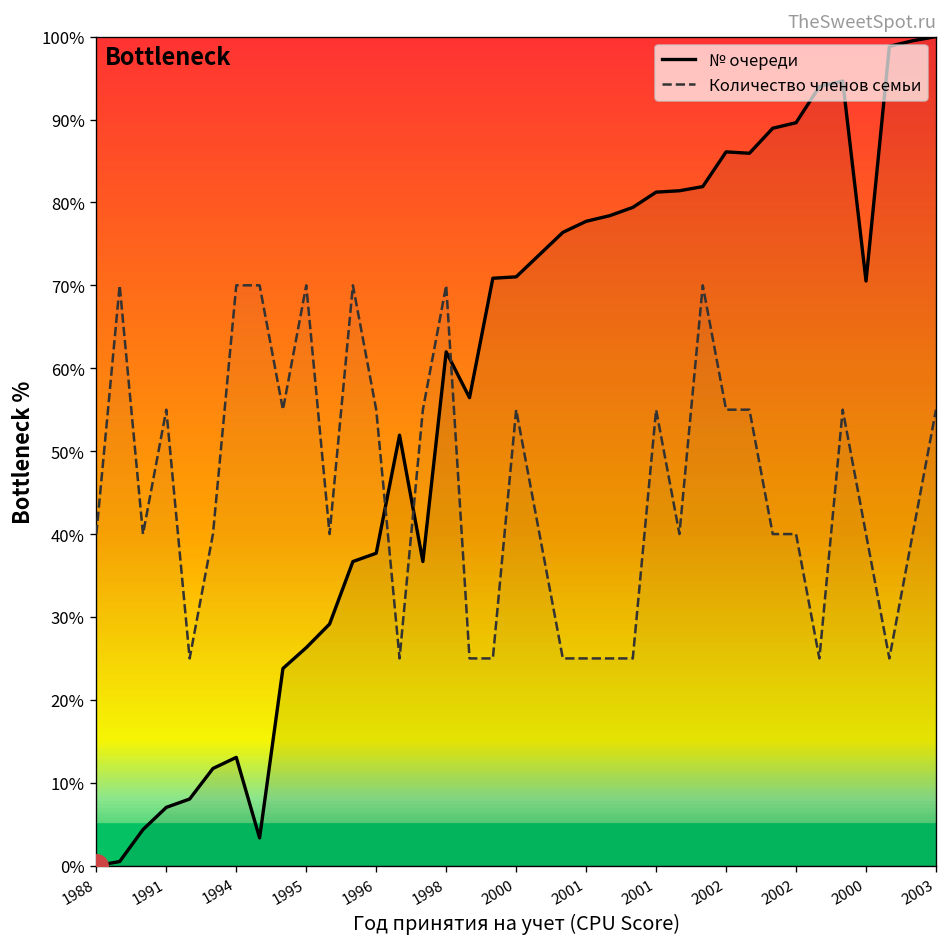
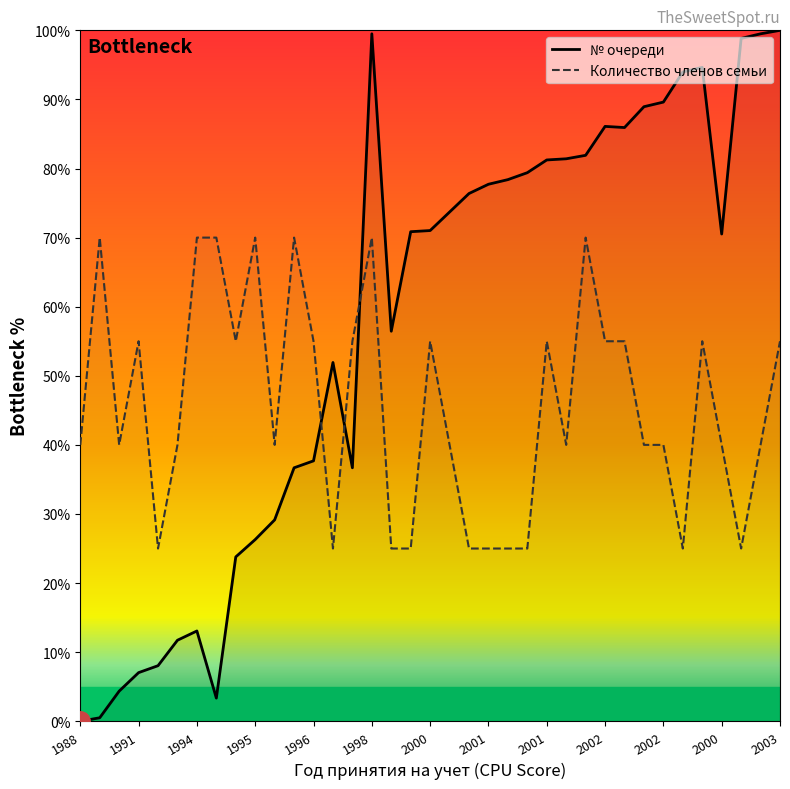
  {
    "№ очереди": {
      "1994": "13%",
-     "1998": "62%"
+     "1998": "99%"
    },
    "Количество членов семьи": {
      "1994": "70%",
      "1998": "70%"
    }
  }
